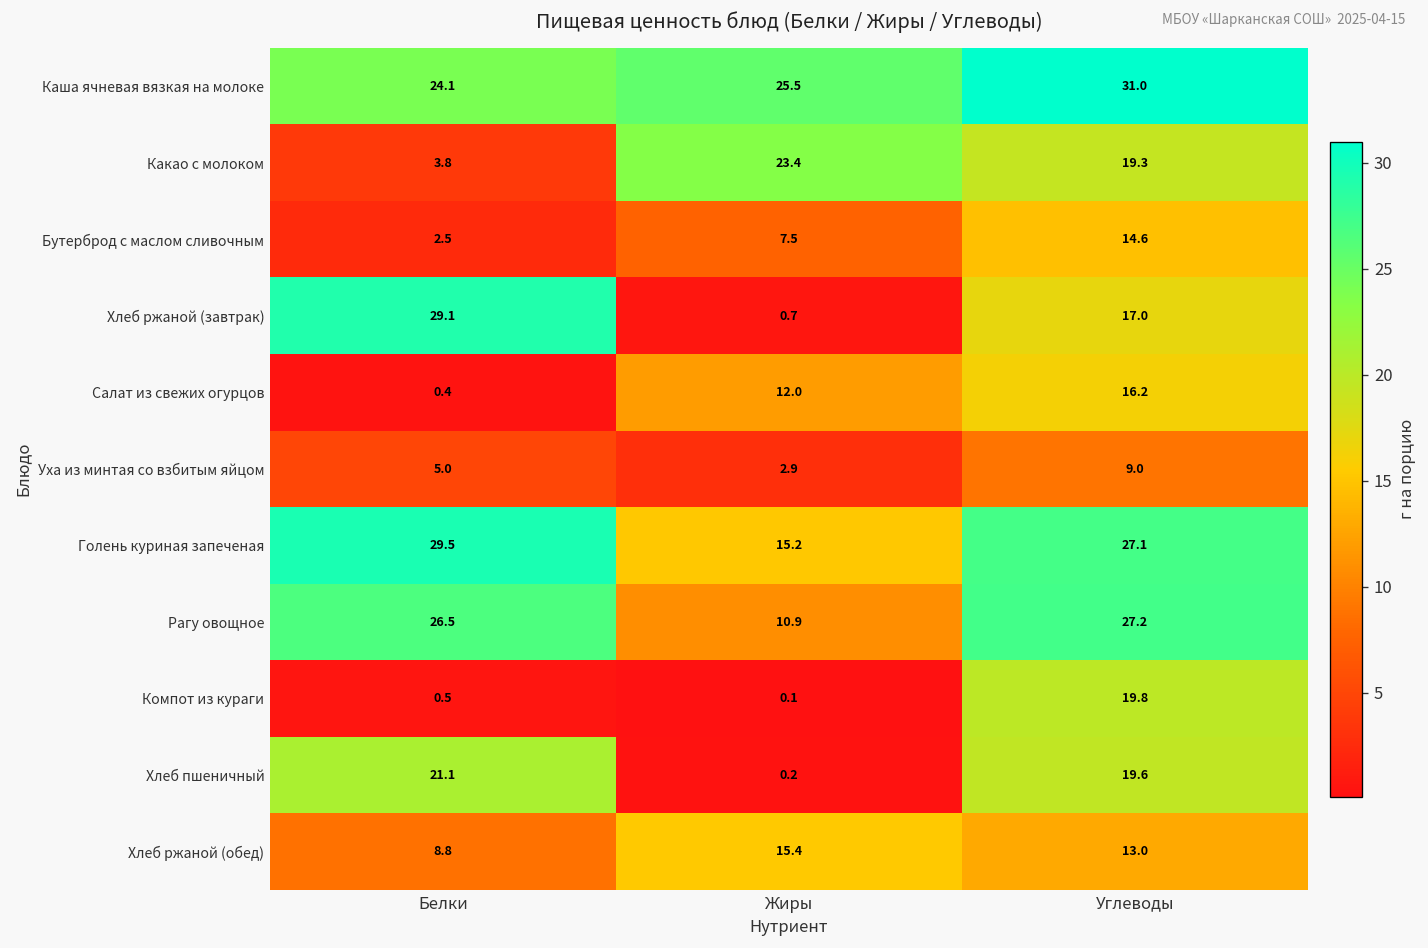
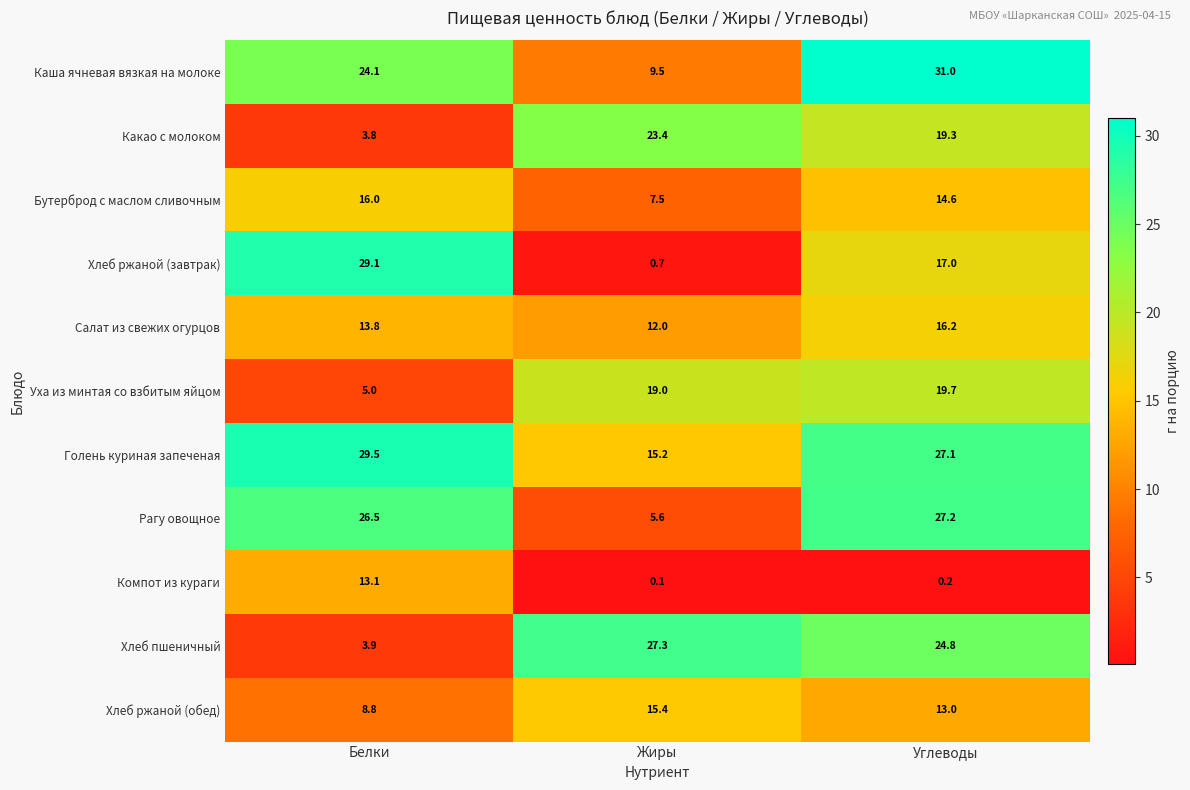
  {
    "Каша ячневая вязкая на молоке": {
      "Белки": 24.1,
-     "Жиры": 25.5,
+     "Жиры": 9.5,
      "Углеводы": 31.0
    },
    "Какао с молоком": {
      "Белки": 3.8,
      "Жиры": 23.4,
      "Углеводы": 19.3
    },
    "Бутерброд с маслом сливочным": {
-     "Белки": 2.5,
+     "Белки": 16.0,
      "Жиры": 7.5,
      "Углеводы": 14.6
    },
    "Хлеб ржаной (завтрак)": {
      "Белки": 29.1,
      "Жиры": 0.7,
      "Углеводы": 17.0
    },
    "Салат из свежих огурцов": {
-     "Белки": 0.4,
+     "Белки": 13.8,
      "Жиры": 12.0,
      "Углеводы": 16.2
    },
    "Уха из минтая со взбитым яйцом": {
      "Белки": 5.0,
-     "Жиры": 2.9,
-     "Углеводы": 9.0
+     "Жиры": 19.0,
+     "Углеводы": 19.7
    },
    "Голень куриная запеченая": {
      "Белки": 29.5,
      "Жиры": 15.2,
      "Углеводы": 27.1
    },
    "Рагу овощное": {
      "Белки": 26.5,
-     "Жиры": 10.9,
+     "Жиры": 5.6,
      "Углеводы": 27.2
    },
    "Компот из кураги": {
-     "Белки": 0.5,
+     "Белки": 13.1,
      "Жиры": 0.1,
-     "Углеводы": 19.8
+     "Углеводы": 0.2
    },
    "Хлеб пшеничный": {
-     "Белки": 21.1,
-     "Жиры": 0.2,
-     "Углеводы": 19.6
+     "Белки": 3.9,
+     "Жиры": 27.3,
+     "Углеводы": 24.8
    },
    "Хлеб ржаной (обед)": {
      "Белки": 8.8,
      "Жиры": 15.4,
      "Углеводы": 13.0
    }
  }
